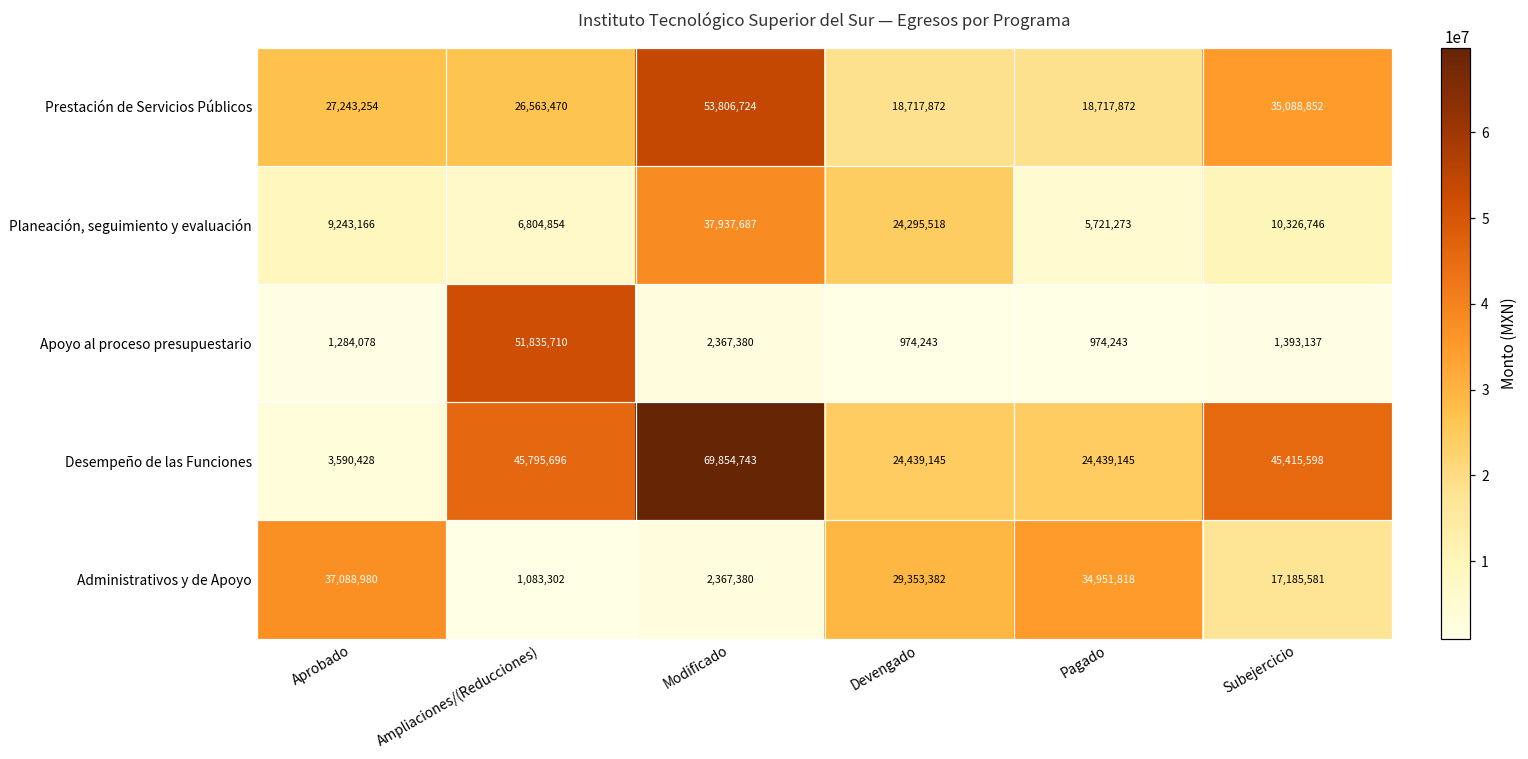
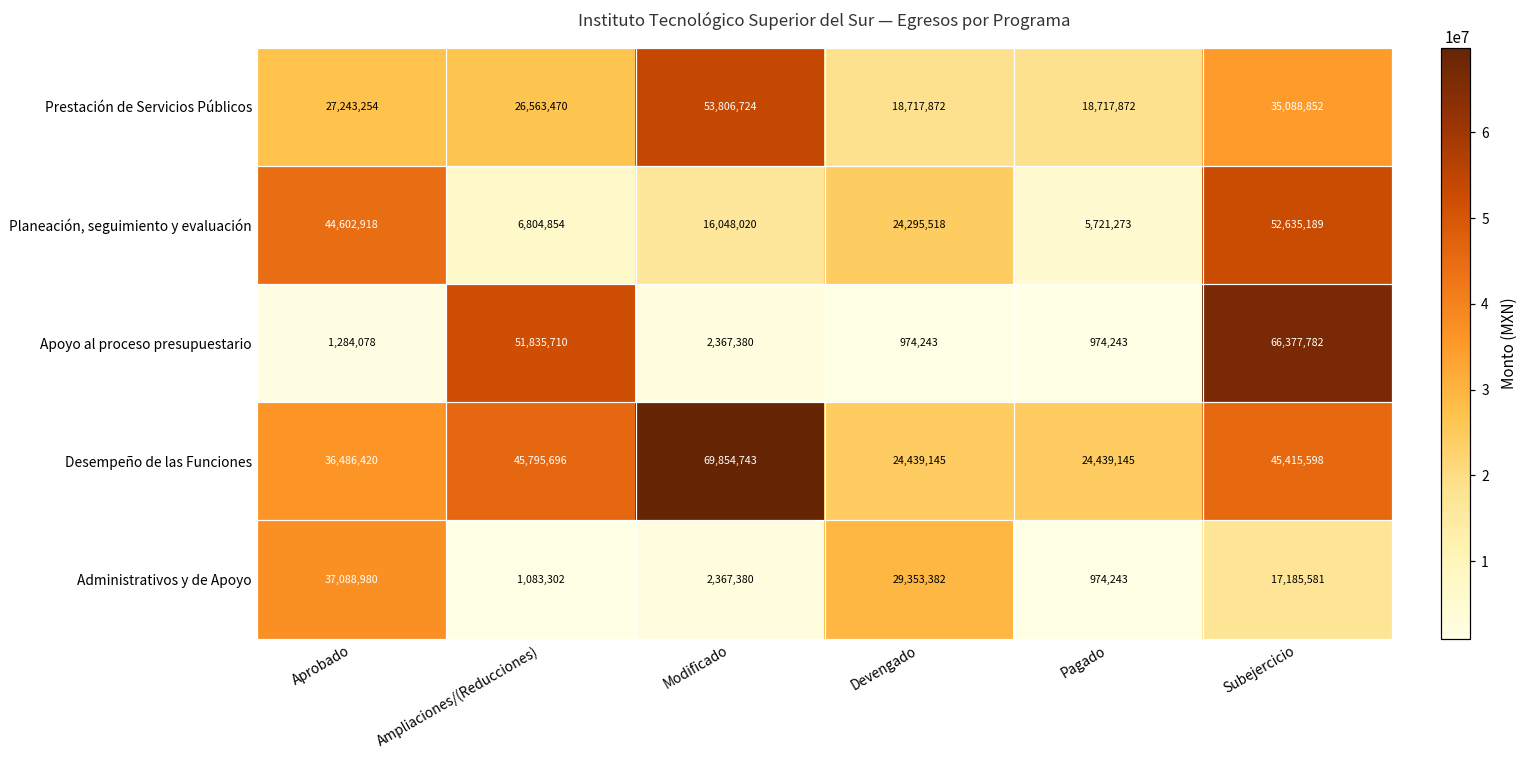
  {
    "Prestación de Servicios Públicos": {
      "Aprobado": "27,243,254",
      "Ampliaciones/(Reducciones)": "26,563,470",
      "Modificado": "53,806,724",
      "Devengado": "18,717,872",
      "Pagado": "18,717,872",
      "Subejercicio": "35,088,852"
    },
    "Planeación, seguimiento y evaluación": {
-     "Aprobado": "9,243,166",
+     "Aprobado": "44,602,918",
      "Ampliaciones/(Reducciones)": "6,804,854",
-     "Modificado": "37,937,687",
+     "Modificado": "16,048,020",
      "Devengado": "24,295,518",
      "Pagado": "5,721,273",
-     "Subejercicio": "10,326,746"
+     "Subejercicio": "52,635,189"
    },
    "Apoyo al proceso presupuestario": {
      "Aprobado": "1,284,078",
      "Ampliaciones/(Reducciones)": "51,835,710",
      "Modificado": "2,367,380",
      "Devengado": "974,243",
      "Pagado": "974,243",
-     "Subejercicio": "1,393,137"
+     "Subejercicio": "66,377,782"
    },
    "Desempeño de las Funciones": {
-     "Aprobado": "3,590,428",
+     "Aprobado": "36,486,420",
      "Ampliaciones/(Reducciones)": "45,795,696",
      "Modificado": "69,854,743",
      "Devengado": "24,439,145",
      "Pagado": "24,439,145",
      "Subejercicio": "45,415,598"
    },
    "Administrativos y de Apoyo": {
      "Aprobado": "37,088,980",
      "Ampliaciones/(Reducciones)": "1,083,302",
      "Modificado": "2,367,380",
      "Devengado": "29,353,382",
-     "Pagado": "34,951,818",
+     "Pagado": "974,243",
      "Subejercicio": "17,185,581"
    }
  }
